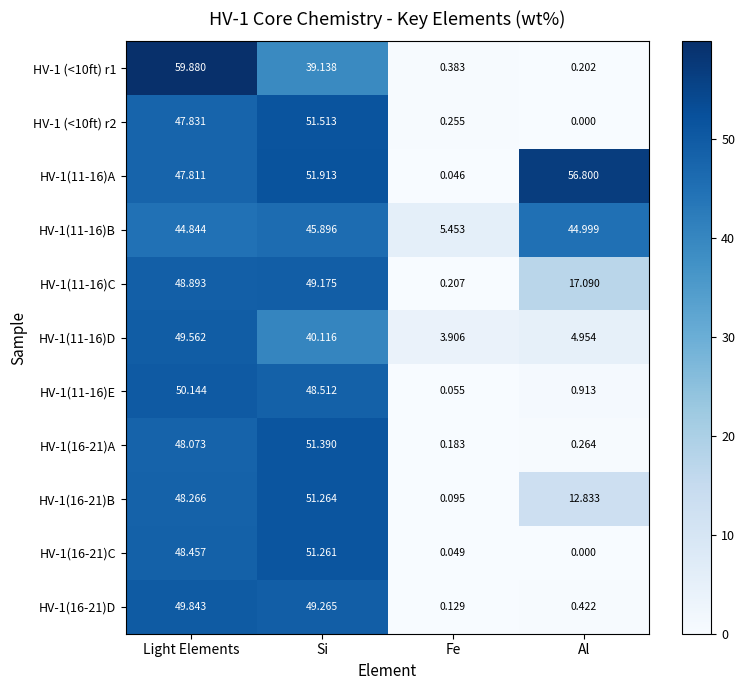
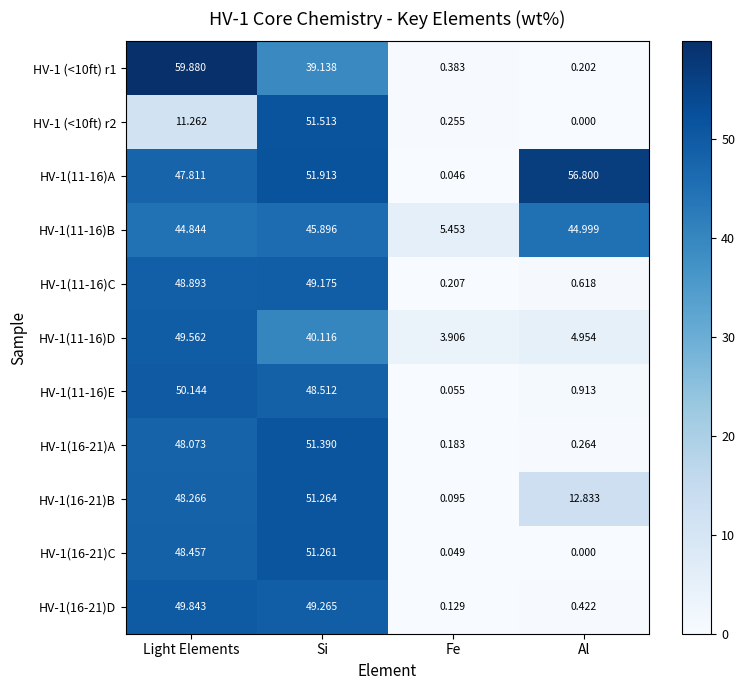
  {
    "HV-1 (<10ft) r1": {
      "Light Elements": 59.880,
      "Si": 39.138,
      "Fe": 0.383,
      "Al": 0.202
    },
    "HV-1 (<10ft) r2": {
-     "Light Elements": 47.831,
+     "Light Elements": 11.262,
      "Si": 51.513,
      "Fe": 0.255,
      "Al": 0.000
    },
    "HV-1(11-16)A": {
      "Light Elements": 47.811,
      "Si": 51.913,
      "Fe": 0.046,
      "Al": 56.800
    },
    "HV-1(11-16)B": {
      "Light Elements": 44.844,
      "Si": 45.896,
      "Fe": 5.453,
      "Al": 44.999
    },
    "HV-1(11-16)C": {
      "Light Elements": 48.893,
      "Si": 49.175,
      "Fe": 0.207,
-     "Al": 17.090
+     "Al": 0.618
    },
    "HV-1(11-16)D": {
      "Light Elements": 49.562,
      "Si": 40.116,
      "Fe": 3.906,
      "Al": 4.954
    },
    "HV-1(11-16)E": {
      "Light Elements": 50.144,
      "Si": 48.512,
      "Fe": 0.055,
      "Al": 0.913
    },
    "HV-1(16-21)A": {
      "Light Elements": 48.073,
      "Si": 51.390,
      "Fe": 0.183,
      "Al": 0.264
    },
    "HV-1(16-21)B": {
      "Light Elements": 48.266,
      "Si": 51.264,
      "Fe": 0.095,
      "Al": 12.833
    },
    "HV-1(16-21)C": {
      "Light Elements": 48.457,
      "Si": 51.261,
      "Fe": 0.049,
      "Al": 0.000
    },
    "HV-1(16-21)D": {
      "Light Elements": 49.843,
      "Si": 49.265,
      "Fe": 0.129,
      "Al": 0.422
    }
  }
